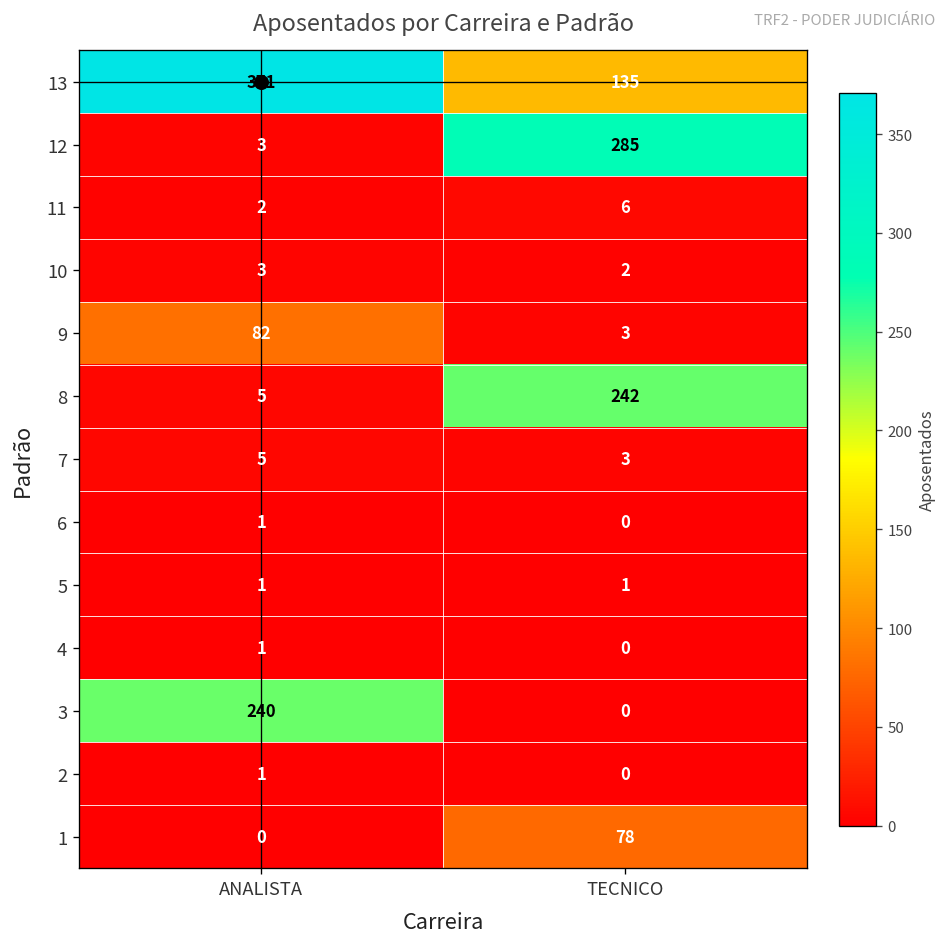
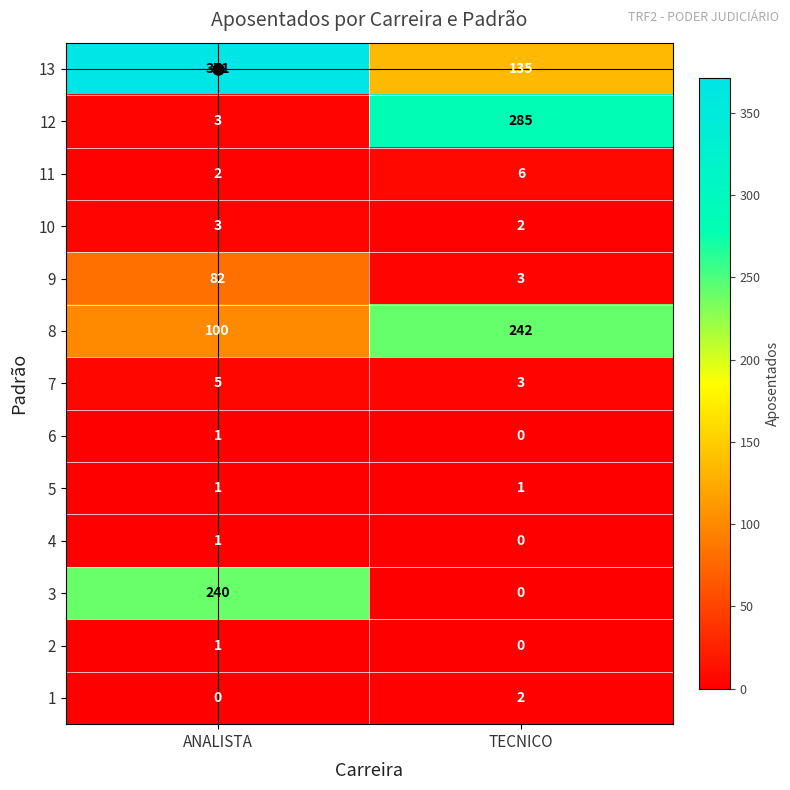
  {
    "13": {
      "TECNICO": 135
    },
    "12": {
      "ANALISTA": 3,
      "TECNICO": 285
    },
    "11": {
      "ANALISTA": 2,
      "TECNICO": 6
    },
    "10": {
      "ANALISTA": 3,
      "TECNICO": 2
    },
    "9": {
      "ANALISTA": 82,
      "TECNICO": 3
    },
    "8": {
-     "ANALISTA": 5,
+     "ANALISTA": 100,
      "TECNICO": 242
    },
    "7": {
      "ANALISTA": 5,
      "TECNICO": 3
    },
    "6": {
      "ANALISTA": 1,
      "TECNICO": 0
    },
    "5": {
      "ANALISTA": 1,
      "TECNICO": 1
    },
    "4": {
      "ANALISTA": 1,
      "TECNICO": 0
    },
    "3": {
      "ANALISTA": 240,
      "TECNICO": 0
    },
    "2": {
      "ANALISTA": 1,
      "TECNICO": 0
    },
    "1": {
      "ANALISTA": 0,
-     "TECNICO": 78
+     "TECNICO": 2
    }
  }
